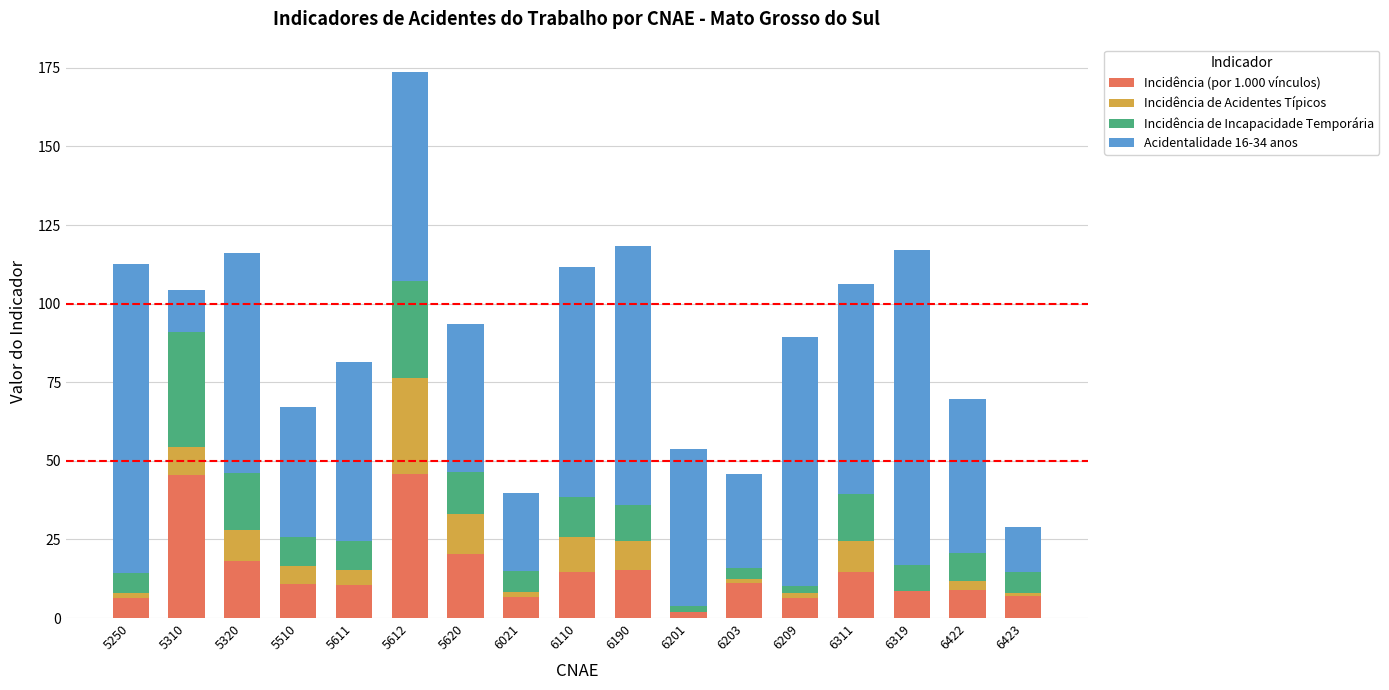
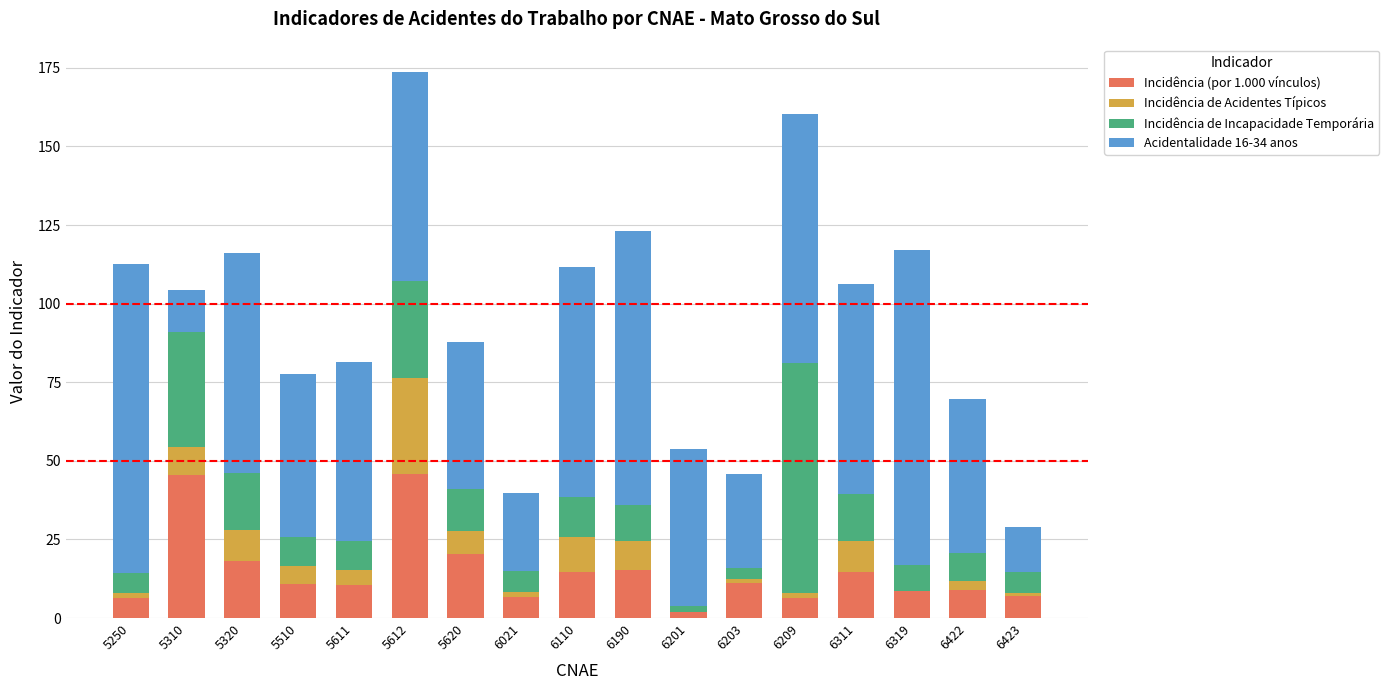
  {
    "Incidência (por 1.000 vínculos)": {
      "5250": 6,
      "5310": 45,
      "5320": 18,
      "5510": 11,
      "5611": 10,
      "5612": 46,
      "5620": 20,
      "6021": 7,
      "6110": 15,
      "6190": 15,
      "6201": 2,
      "6203": 11,
      "6209": 6,
      "6311": 15,
      "6319": 8,
      "6422": 9,
      "6423": 7
    },
    "Incidência de Acidentes Típicos": {
      "5250": 2,
      "5310": 9,
      "5320": 10,
      "5510": 6,
      "5611": 5,
      "5612": 31,
-     "5620": 13,
+     "5620": 7,
      "6021": 2,
      "6110": 11,
      "6190": 9,
      "6201": 0,
      "6203": 1,
      "6209": 2,
      "6311": 10,
      "6319": 0,
      "6422": 3,
      "6423": 1
    },
    "Incidência de Incapacidade Temporária": {
      "5250": 6,
      "5310": 36,
      "5320": 18,
      "5510": 9,
      "5611": 9,
      "5612": 31,
      "5620": 13,
      "6021": 7,
      "6110": 13,
      "6190": 12,
      "6201": 2,
      "6203": 3,
-     "6209": 2,
+     "6209": 73,
      "6311": 15,
      "6319": 8,
      "6422": 9,
      "6423": 7
    },
    "Acidentalidade 16-34 anos": {
      "5250": 98,
      "5310": 13,
      "5320": 70,
-     "5510": 42,
+     "5510": 52,
      "5611": 57,
      "5612": 67,
      "5620": 47,
      "6021": 25,
      "6110": 73,
-     "6190": 82,
+     "6190": 87,
      "6201": 50,
      "6203": 30,
      "6209": 79,
      "6311": 67,
      "6319": 100,
      "6422": 49,
      "6423": 14
    }
  }
